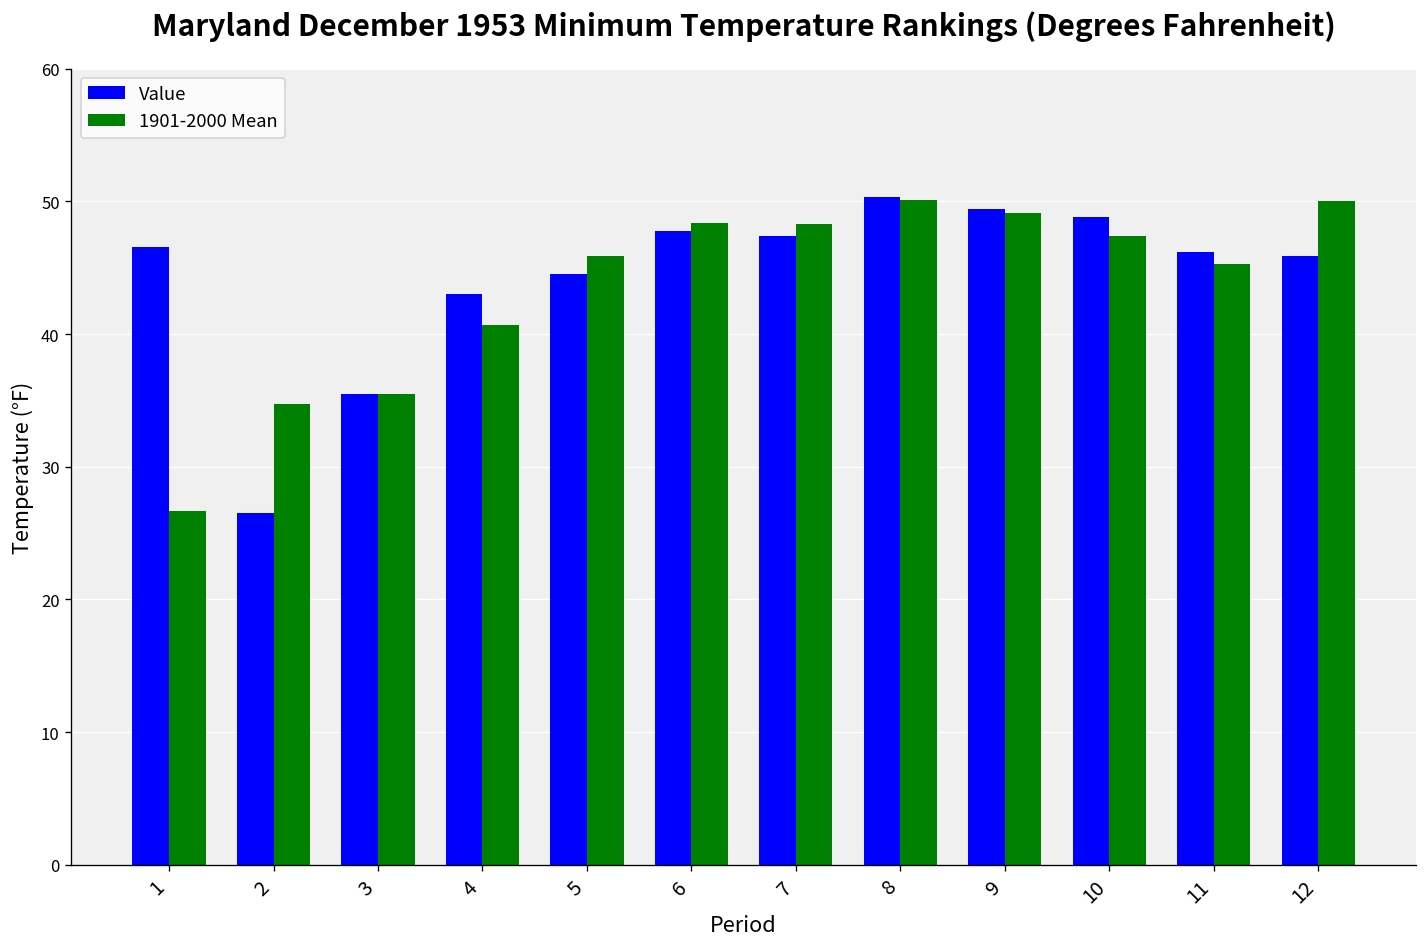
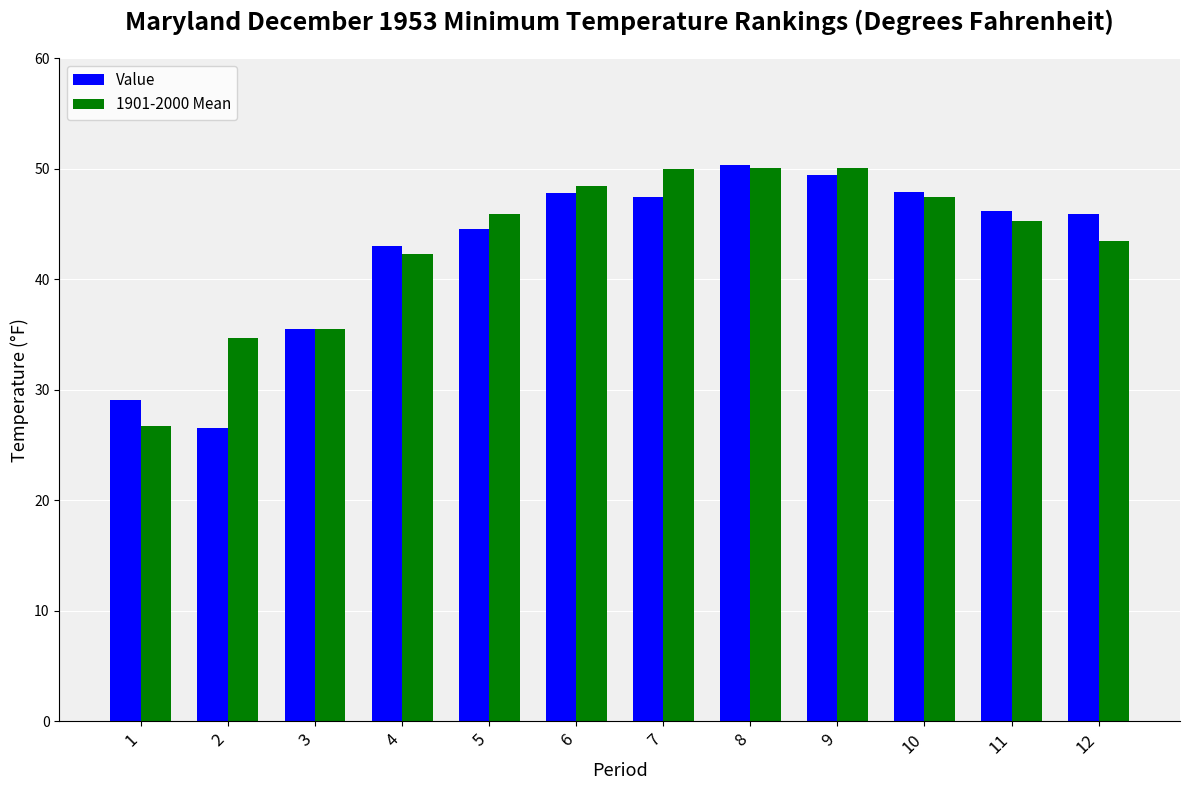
  {
    "Value": {
-     "1": 46.6,
+     "1": 29.1,
      "2": 26.5,
      "3": 35.5,
      "4": 43.0,
      "5": 44.5,
      "6": 47.8,
      "7": 47.4,
      "8": 50.3,
      "9": 49.4,
-     "10": 48.8,
+     "10": 47.9,
      "11": 46.2,
      "12": 45.9
    },
    "1901-2000 Mean": {
      "1": 26.7,
      "2": 34.7,
      "3": 35.5,
-     "4": 40.7,
+     "4": 42.3,
      "5": 45.9,
      "6": 48.4,
-     "7": 48.3,
+     "7": 50.0,
      "8": 50.1,
-     "9": 49.1,
+     "9": 50.1,
      "10": 47.4,
      "11": 45.3,
-     "12": 50.0
+     "12": 43.5
    }
  }
